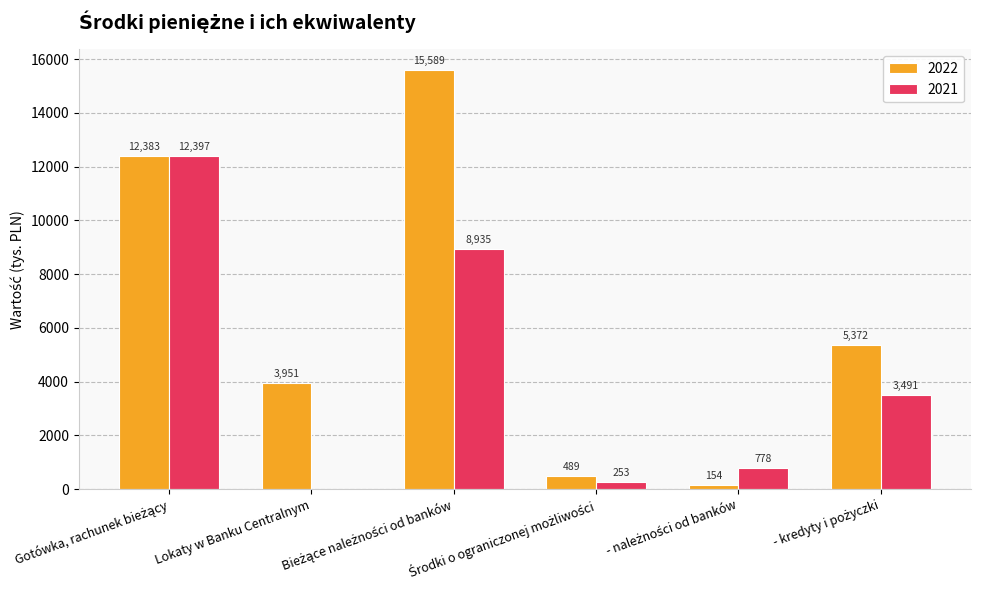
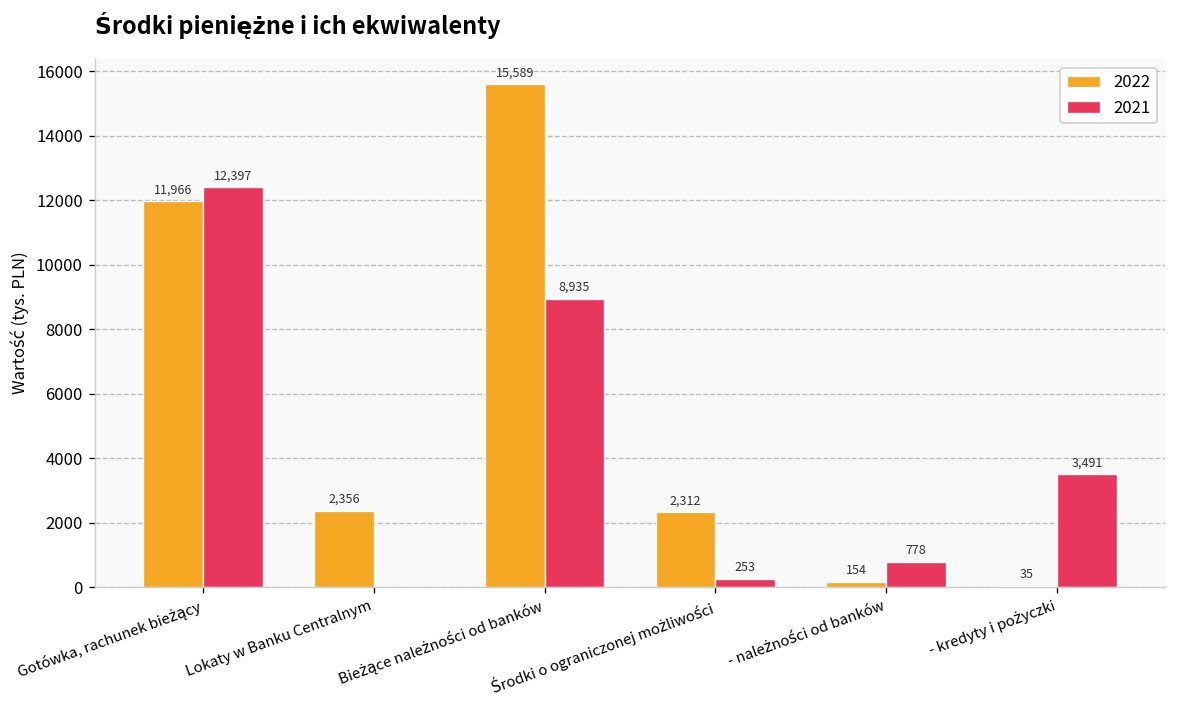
  {
    "2022": {
-     "Gotówka, rachunek bieżący": "12,383",
-     "Lokaty w Banku Centralnym": "3,951",
+     "Gotówka, rachunek bieżący": "11,966",
+     "Lokaty w Banku Centralnym": "2,356",
      "Bieżące należności od banków": "15,589",
-     "Środki o ograniczonej możliwości": "489",
+     "Środki o ograniczonej możliwości": "2,312",
      "- należności od banków": "154",
-     "- kredyty i pożyczki": "5,372"
+     "- kredyty i pożyczki": "35"
    },
    "2021": {
      "Gotówka, rachunek bieżący": "12,397",
      "Bieżące należności od banków": "8,935",
      "Środki o ograniczonej możliwości": "253",
      "- należności od banków": "778",
      "- kredyty i pożyczki": "3,491"
    }
  }
